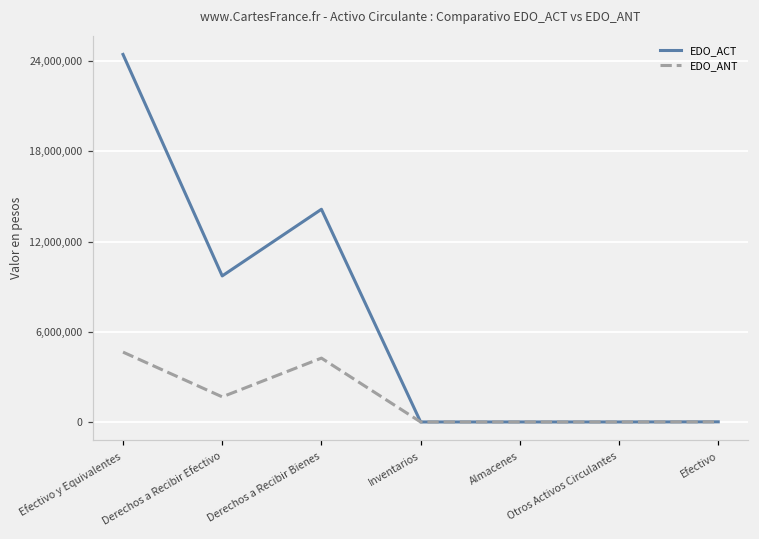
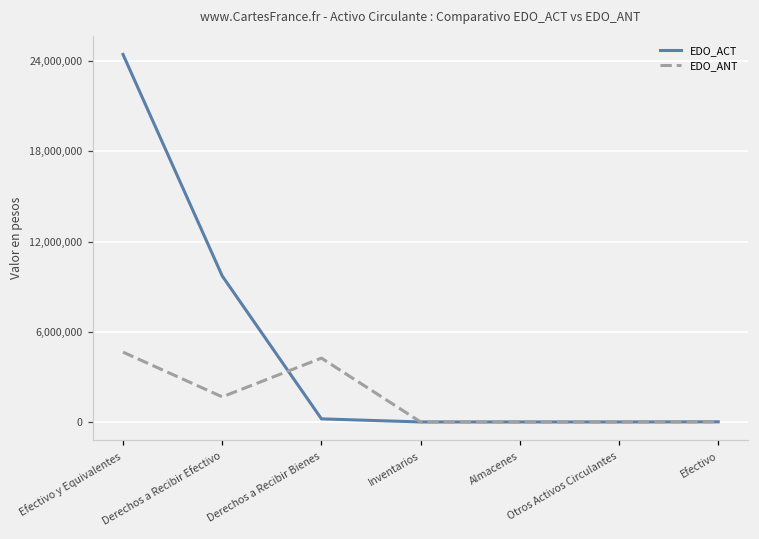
  {
    "EDO_ACT": {
      "Efectivo y Equivalentes": "24,400,000",
      "Derechos a Recibir Efectivo": "9,700,000",
-     "Derechos a Recibir Bienes": "14,100,000"
+     "Derechos a Recibir Bienes": "200,000"
    },
    "EDO_ANT": {
      "Efectivo y Equivalentes": "4,600,000",
      "Derechos a Recibir Efectivo": "1,700,000",
      "Derechos a Recibir Bienes": "4,200,000"
    }
  }
